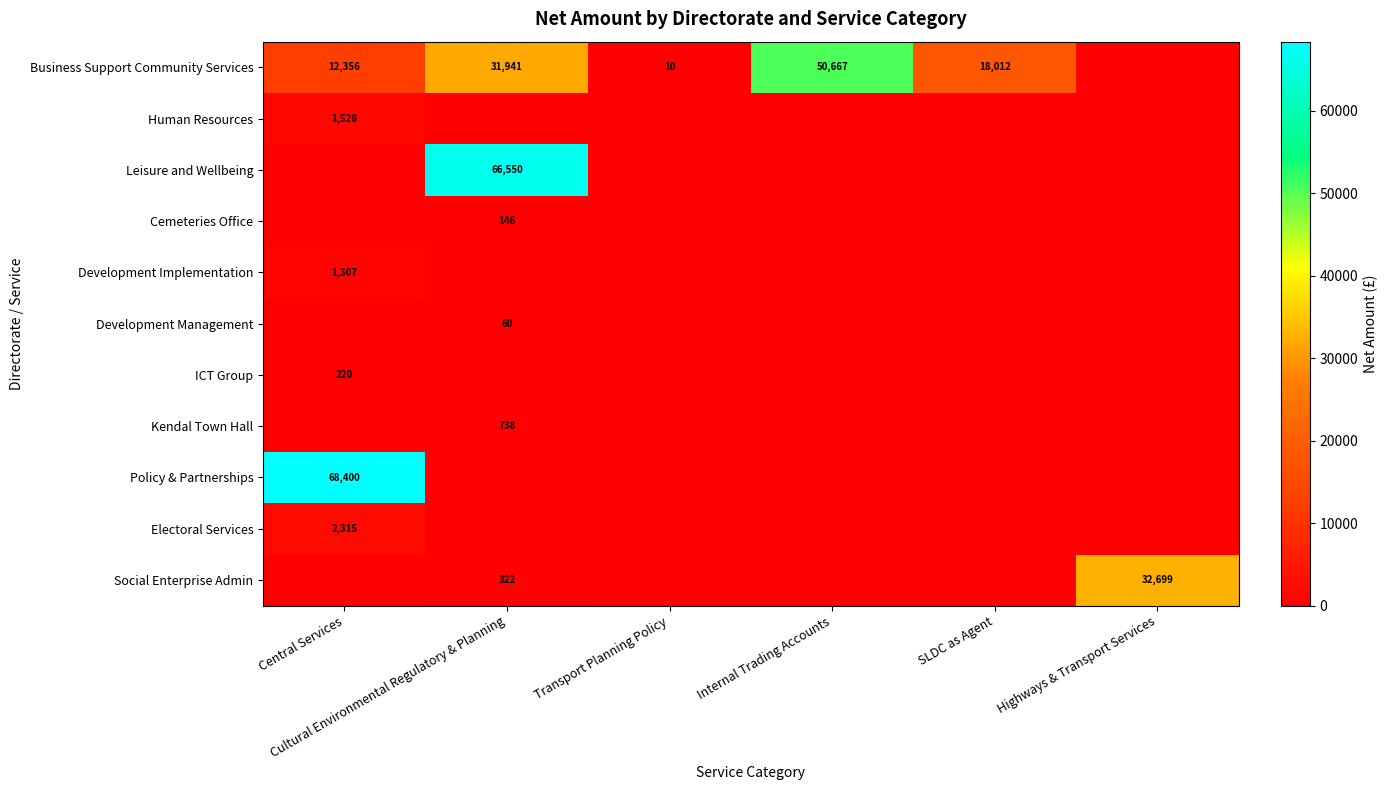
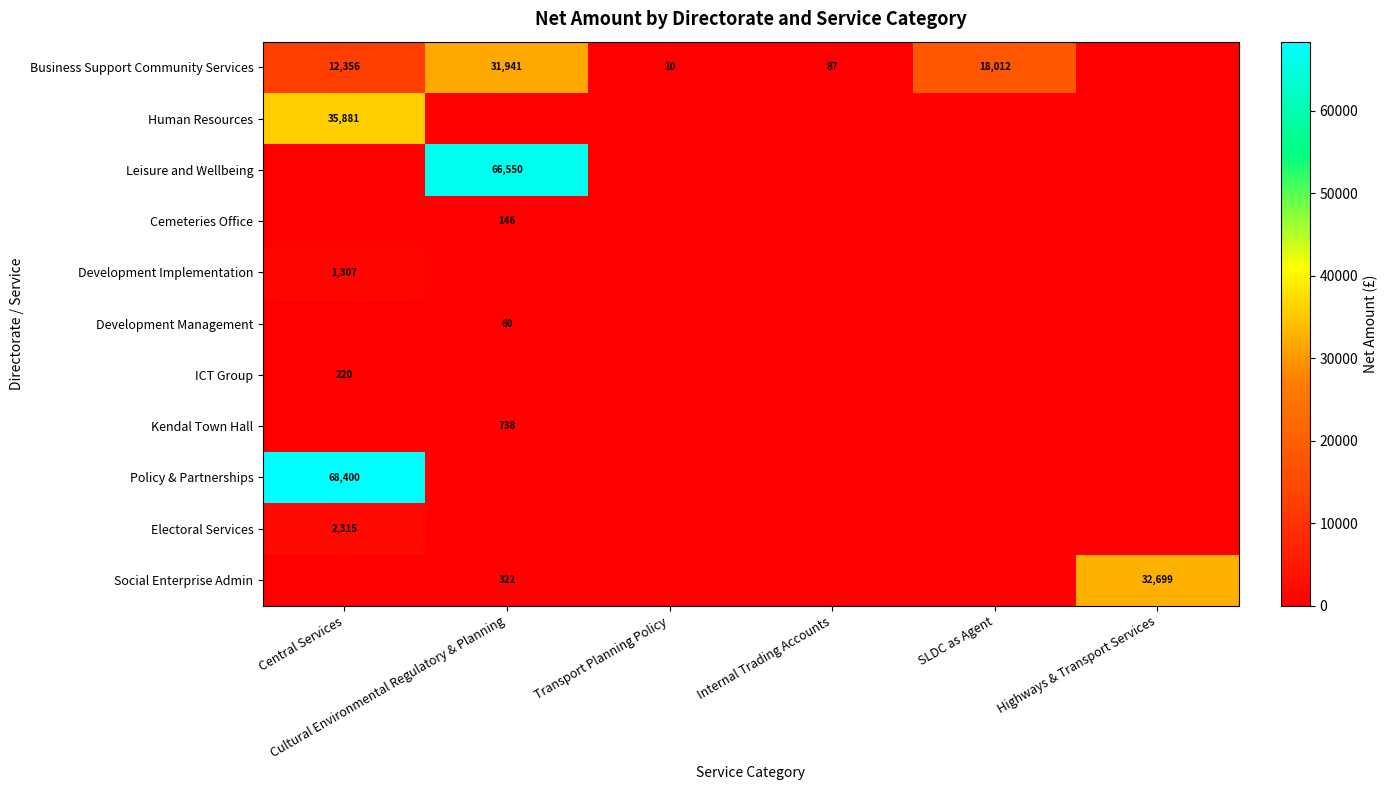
  {
    "Business Support Community Services": {
      "Central Services": "12,356",
      "Cultural Environmental Regulatory & Planning": "31,941",
      "Transport Planning Policy": "10",
-     "Internal Trading Accounts": "50,667",
+     "Internal Trading Accounts": "87",
      "SLDC as Agent": "18,012"
    },
    "Human Resources": {
-     "Central Services": "1,528"
+     "Central Services": "35,881"
    },
    "Leisure and Wellbeing": {
      "Cultural Environmental Regulatory & Planning": "66,550"
    },
    "Cemeteries Office": {
      "Cultural Environmental Regulatory & Planning": "146"
    },
    "Development Implementation": {
      "Central Services": "1,307"
    },
    "Development Management": {
      "Cultural Environmental Regulatory & Planning": "60"
    },
    "ICT Group": {
      "Central Services": "220"
    },
    "Kendal Town Hall": {
      "Cultural Environmental Regulatory & Planning": "738"
    },
    "Policy & Partnerships": {
      "Central Services": "68,400"
    },
    "Electoral Services": {
      "Central Services": "2,315"
    },
    "Social Enterprise Admin": {
      "Cultural Environmental Regulatory & Planning": "322",
      "Highways & Transport Services": "32,699"
    }
  }
